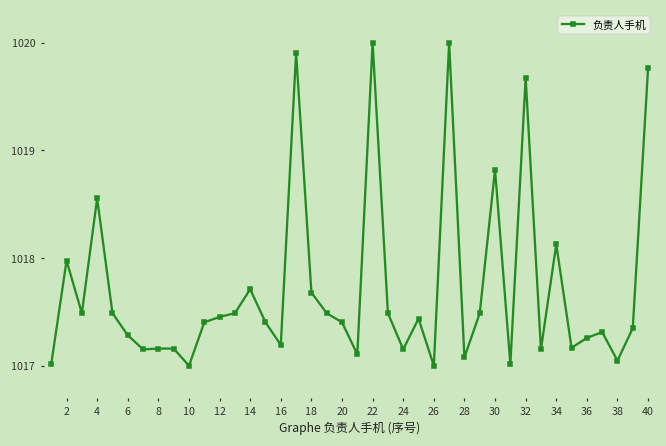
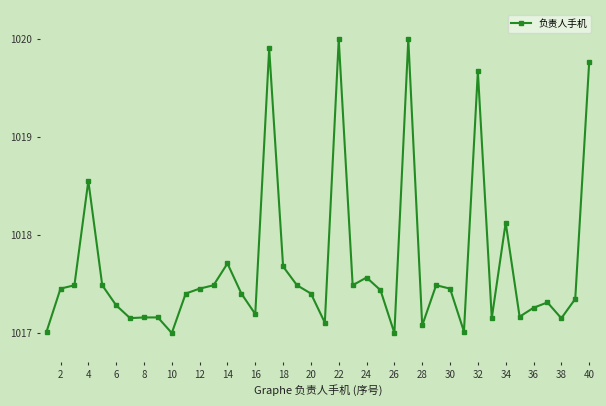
  {
-   "2": 1018.0,
+   "2": 1017.5,
    "4": 1018.6,
    "6": 1017.3,
    "8": 1017.2,
    "10": 1017.0,
    "12": 1017.5,
    "14": 1017.7,
    "16": 1017.2,
    "18": 1017.7,
    "20": 1017.4,
    "22": 1020.0,
-   "24": 1017.2,
+   "24": 1017.6,
    "26": 1017.0,
    "28": 1017.1,
-   "30": 1018.8,
+   "30": 1017.5,
    "32": 1019.7,
    "34": 1018.1,
    "36": 1017.3,
-   "38": 1017.0,
+   "38": 1017.2,
    "40": 1019.8
  }
